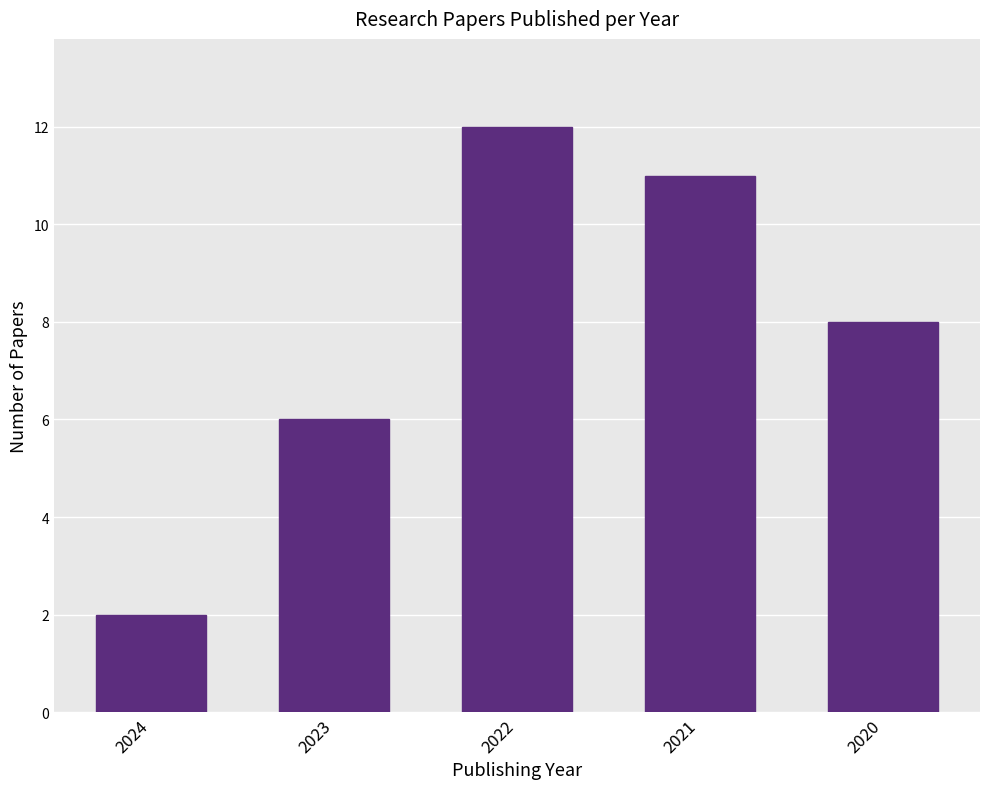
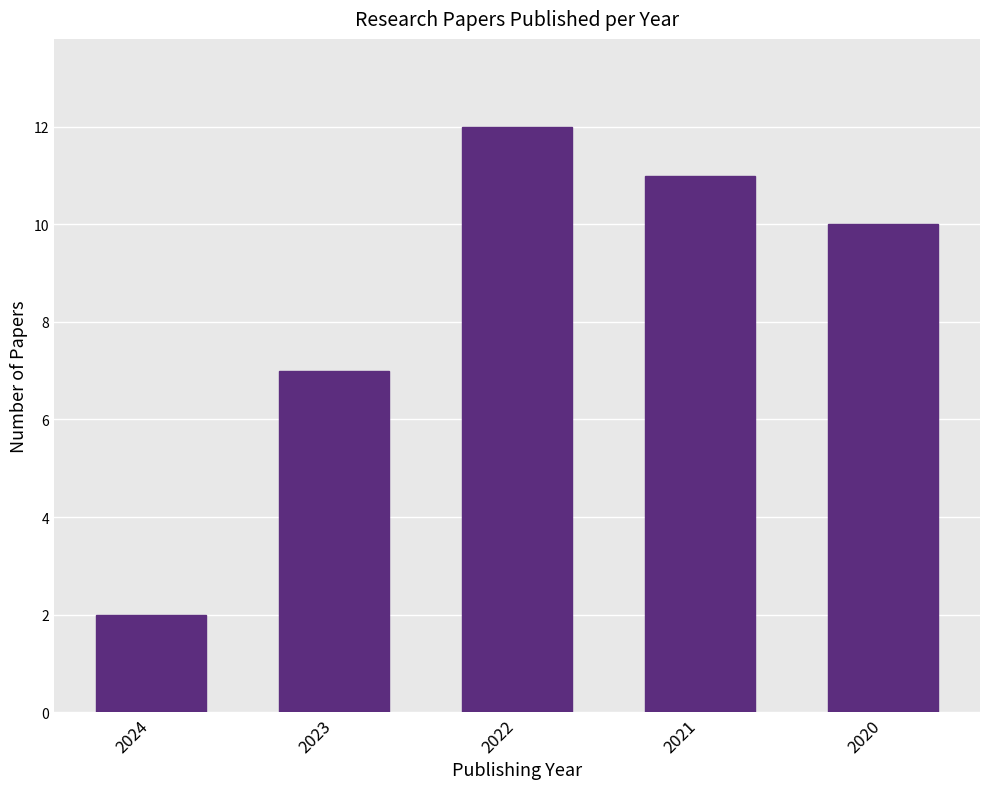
  {
    "2024": 2,
-   "2023": 6,
+   "2023": 7,
    "2022": 12,
    "2021": 11,
-   "2020": 8
+   "2020": 10
  }
